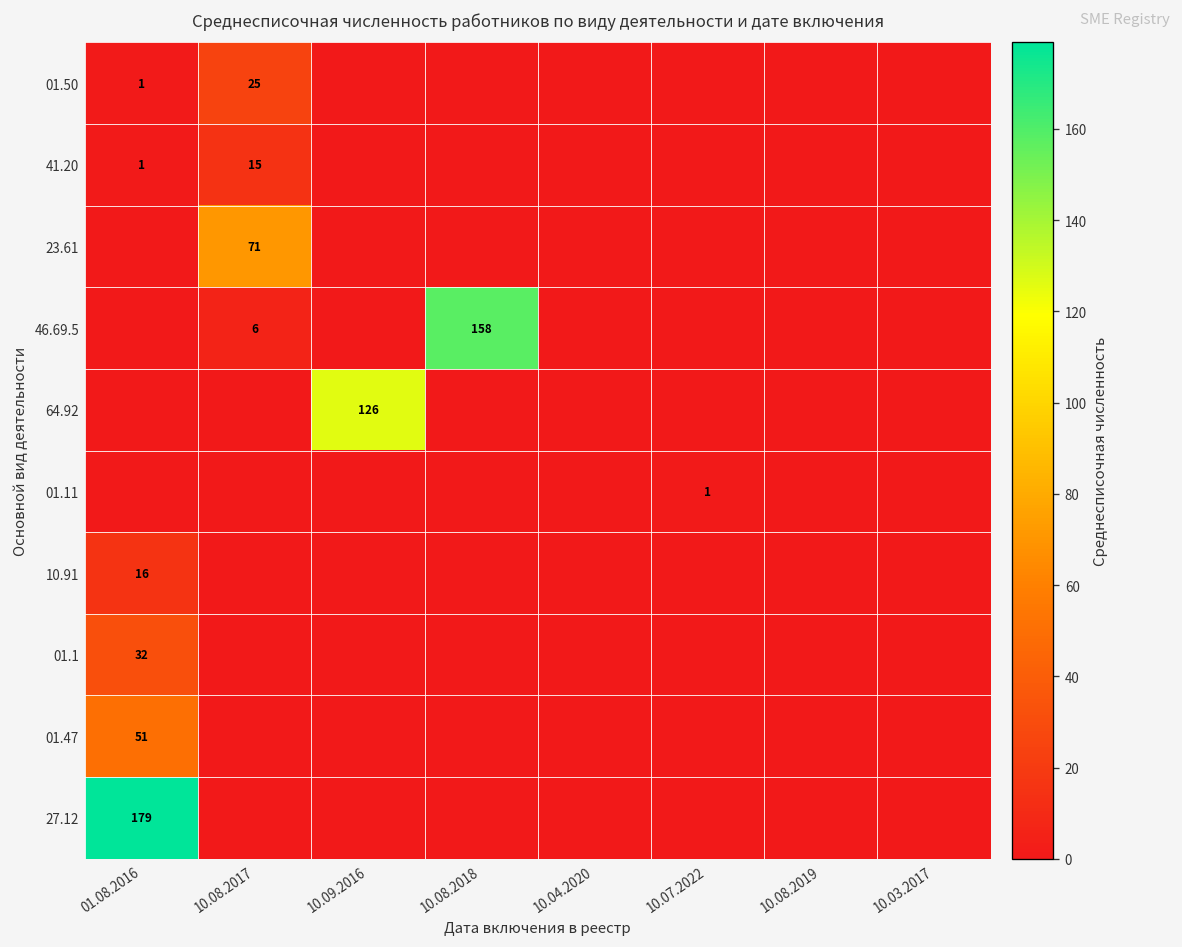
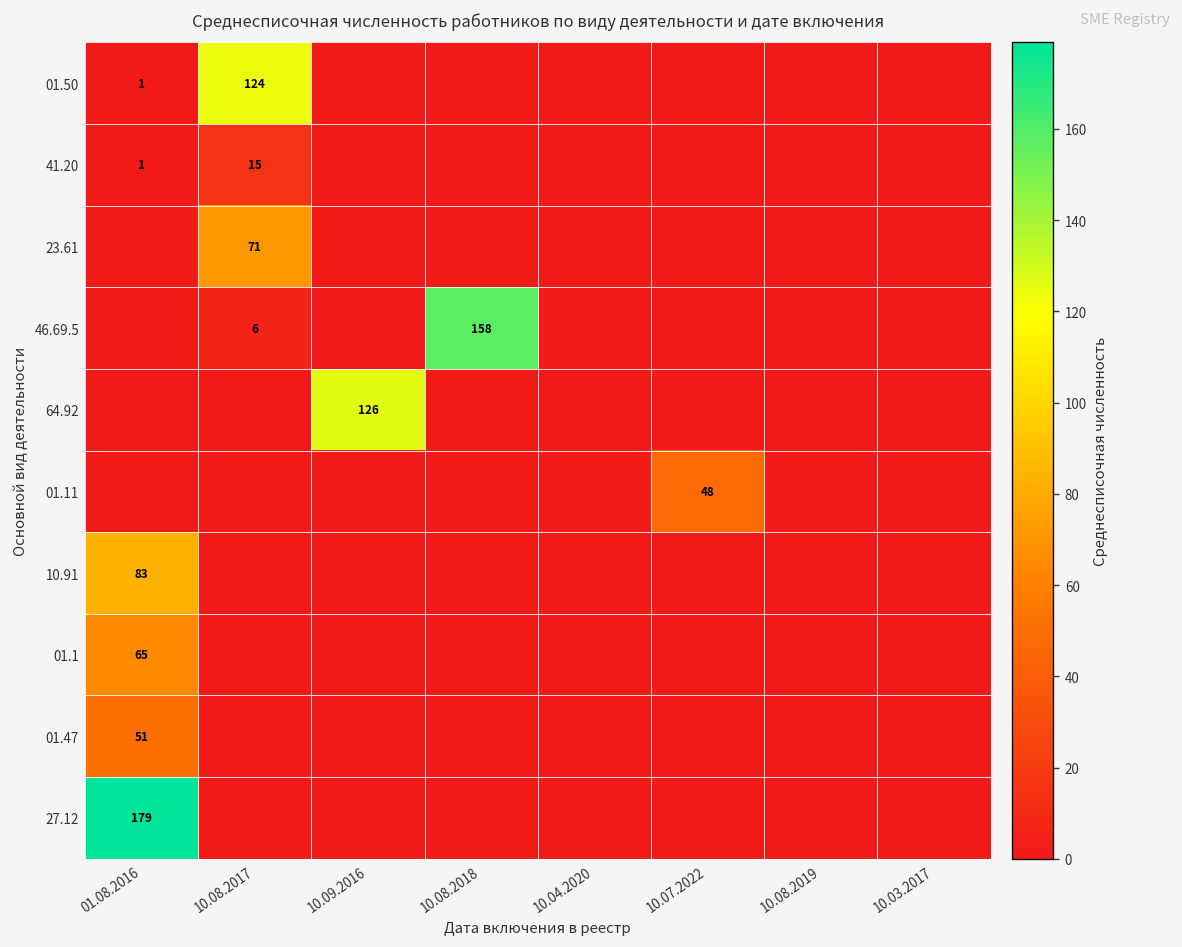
  {
    "01.50": {
      "01.08.2016": 1,
-     "10.08.2017": 25
+     "10.08.2017": 124
    },
    "41.20": {
      "01.08.2016": 1,
      "10.08.2017": 15
    },
    "23.61": {
      "10.08.2017": 71
    },
    "46.69.5": {
      "10.08.2017": 6,
      "10.08.2018": 158
    },
    "64.92": {
      "10.09.2016": 126
    },
    "01.11": {
-     "10.07.2022": 1
+     "10.07.2022": 48
    },
    "10.91": {
-     "01.08.2016": 16
+     "01.08.2016": 83
    },
    "01.1": {
-     "01.08.2016": 32
+     "01.08.2016": 65
    },
    "01.47": {
      "01.08.2016": 51
    },
    "27.12": {
      "01.08.2016": 179
    }
  }
